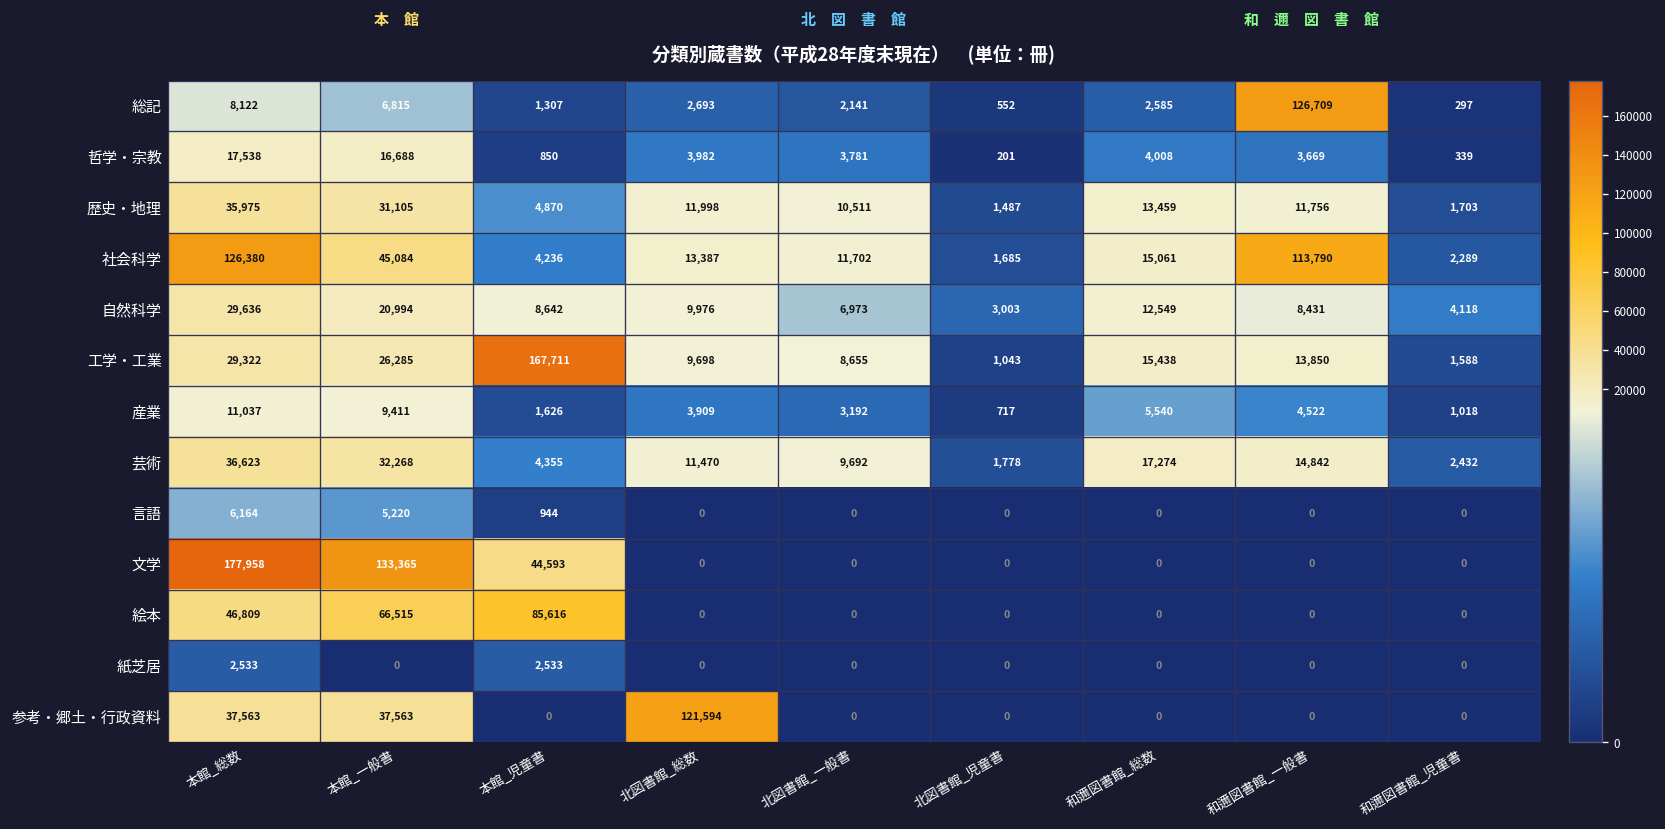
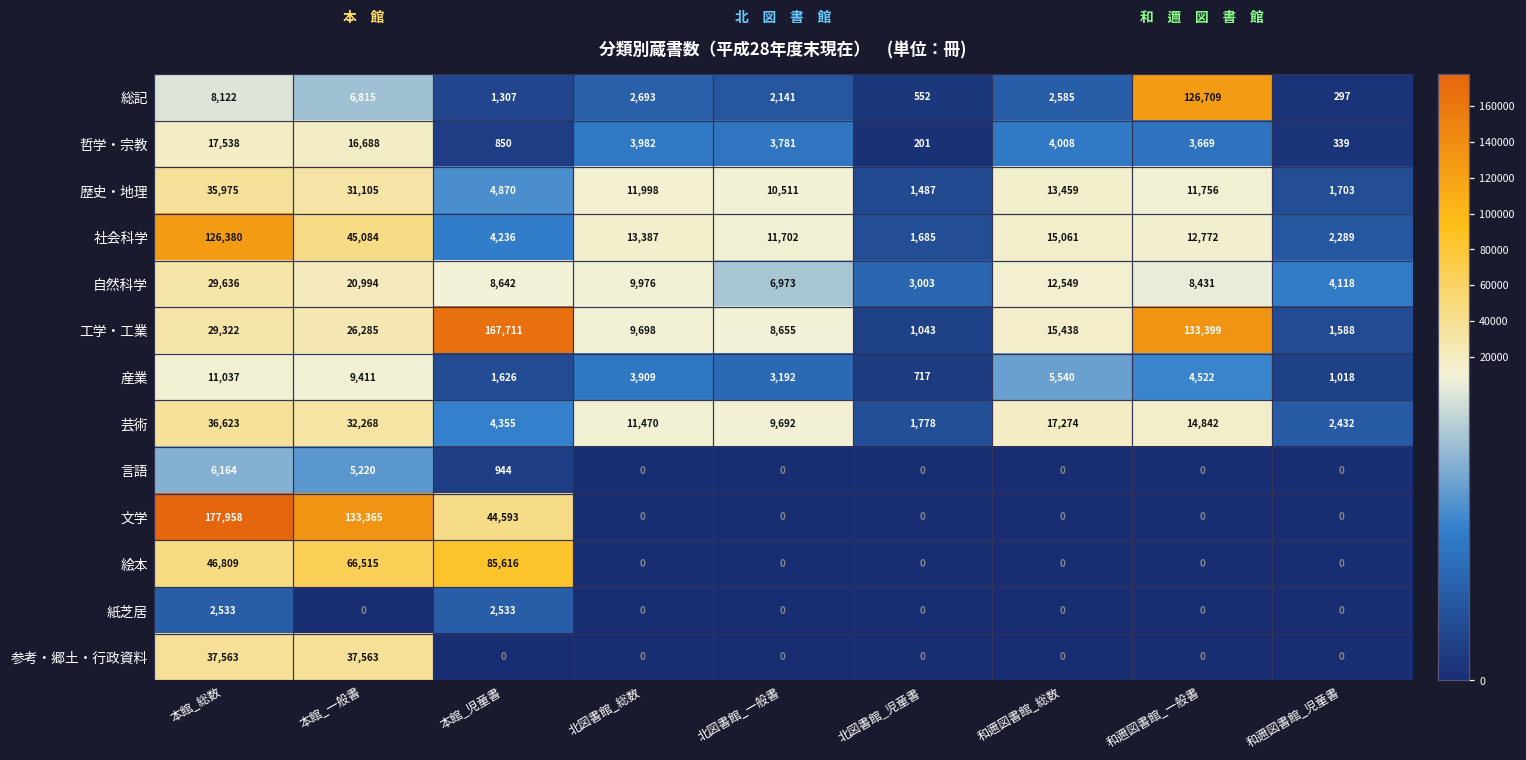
  {
    "総記": {
      "本館_総数": "8,122",
      "本館_一般書": "6,815",
      "本館_児童書": "1,307",
      "北図書館_総数": "2,693",
      "北図書館_一般書": "2,141",
      "北図書館_児童書": "552",
      "和邇図書館_総数": "2,585",
      "和邇図書館_一般書": "126,709",
      "和邇図書館_児童書": "297"
    },
    "哲学・宗教": {
      "本館_総数": "17,538",
      "本館_一般書": "16,688",
      "本館_児童書": "850",
      "北図書館_総数": "3,982",
      "北図書館_一般書": "3,781",
      "北図書館_児童書": "201",
      "和邇図書館_総数": "4,008",
      "和邇図書館_一般書": "3,669",
      "和邇図書館_児童書": "339"
    },
    "歴史・地理": {
      "本館_総数": "35,975",
      "本館_一般書": "31,105",
      "本館_児童書": "4,870",
      "北図書館_総数": "11,998",
      "北図書館_一般書": "10,511",
      "北図書館_児童書": "1,487",
      "和邇図書館_総数": "13,459",
      "和邇図書館_一般書": "11,756",
      "和邇図書館_児童書": "1,703"
    },
    "社会科学": {
      "本館_総数": "126,380",
      "本館_一般書": "45,084",
      "本館_児童書": "4,236",
      "北図書館_総数": "13,387",
      "北図書館_一般書": "11,702",
      "北図書館_児童書": "1,685",
      "和邇図書館_総数": "15,061",
-     "和邇図書館_一般書": "113,790",
+     "和邇図書館_一般書": "12,772",
      "和邇図書館_児童書": "2,289"
    },
    "自然科学": {
      "本館_総数": "29,636",
      "本館_一般書": "20,994",
      "本館_児童書": "8,642",
      "北図書館_総数": "9,976",
      "北図書館_一般書": "6,973",
      "北図書館_児童書": "3,003",
      "和邇図書館_総数": "12,549",
      "和邇図書館_一般書": "8,431",
      "和邇図書館_児童書": "4,118"
    },
    "工学・工業": {
      "本館_総数": "29,322",
      "本館_一般書": "26,285",
      "本館_児童書": "167,711",
      "北図書館_総数": "9,698",
      "北図書館_一般書": "8,655",
      "北図書館_児童書": "1,043",
      "和邇図書館_総数": "15,438",
-     "和邇図書館_一般書": "13,850",
+     "和邇図書館_一般書": "133,399",
      "和邇図書館_児童書": "1,588"
    },
    "産業": {
      "本館_総数": "11,037",
      "本館_一般書": "9,411",
      "本館_児童書": "1,626",
      "北図書館_総数": "3,909",
      "北図書館_一般書": "3,192",
      "北図書館_児童書": "717",
      "和邇図書館_総数": "5,540",
      "和邇図書館_一般書": "4,522",
      "和邇図書館_児童書": "1,018"
    },
    "芸術": {
      "本館_総数": "36,623",
      "本館_一般書": "32,268",
      "本館_児童書": "4,355",
      "北図書館_総数": "11,470",
      "北図書館_一般書": "9,692",
      "北図書館_児童書": "1,778",
      "和邇図書館_総数": "17,274",
      "和邇図書館_一般書": "14,842",
      "和邇図書館_児童書": "2,432"
    },
    "言語": {
      "本館_総数": "6,164",
      "本館_一般書": "5,220",
      "本館_児童書": "944",
      "北図書館_総数": "0",
      "北図書館_一般書": "0",
      "北図書館_児童書": "0",
      "和邇図書館_総数": "0",
      "和邇図書館_一般書": "0",
      "和邇図書館_児童書": "0"
    },
    "文学": {
      "本館_総数": "177,958",
      "本館_一般書": "133,365",
      "本館_児童書": "44,593",
      "北図書館_総数": "0",
      "北図書館_一般書": "0",
      "北図書館_児童書": "0",
      "和邇図書館_総数": "0",
      "和邇図書館_一般書": "0",
      "和邇図書館_児童書": "0"
    },
    "絵本": {
      "本館_総数": "46,809",
      "本館_一般書": "66,515",
      "本館_児童書": "85,616",
      "北図書館_総数": "0",
      "北図書館_一般書": "0",
      "北図書館_児童書": "0",
      "和邇図書館_総数": "0",
      "和邇図書館_一般書": "0",
      "和邇図書館_児童書": "0"
    },
    "紙芝居": {
      "本館_総数": "2,533",
      "本館_一般書": "0",
      "本館_児童書": "2,533",
      "北図書館_総数": "0",
      "北図書館_一般書": "0",
      "北図書館_児童書": "0",
      "和邇図書館_総数": "0",
      "和邇図書館_一般書": "0",
      "和邇図書館_児童書": "0"
    },
    "参考・郷土・行政資料": {
      "本館_総数": "37,563",
      "本館_一般書": "37,563",
      "本館_児童書": "0",
-     "北図書館_総数": "121,594",
+     "北図書館_総数": "0",
      "北図書館_一般書": "0",
      "北図書館_児童書": "0",
      "和邇図書館_総数": "0",
      "和邇図書館_一般書": "0",
      "和邇図書館_児童書": "0"
    }
  }
